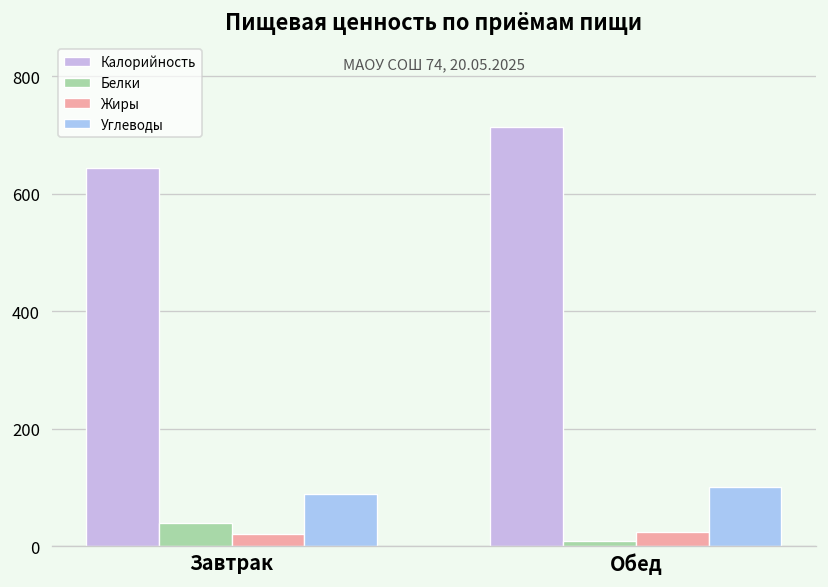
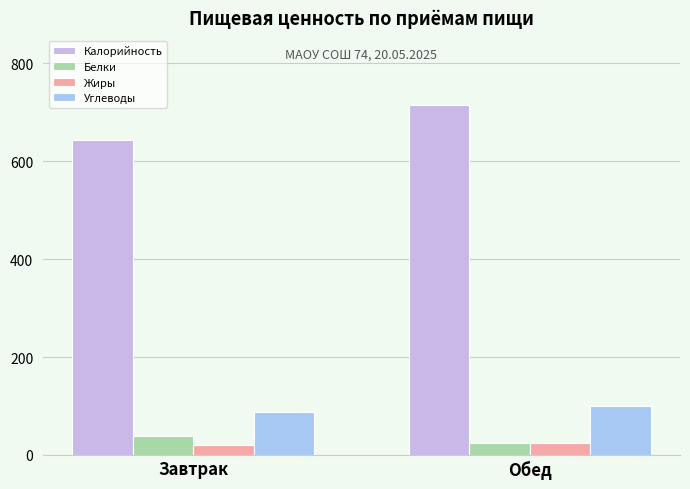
  {
    "Белки": {
      "Завтрак": 40,
-     "Обед": 10
+     "Обед": 30
    },
    "Жиры": {
      "Завтрак": 20,
      "Обед": 20
    }
  }
